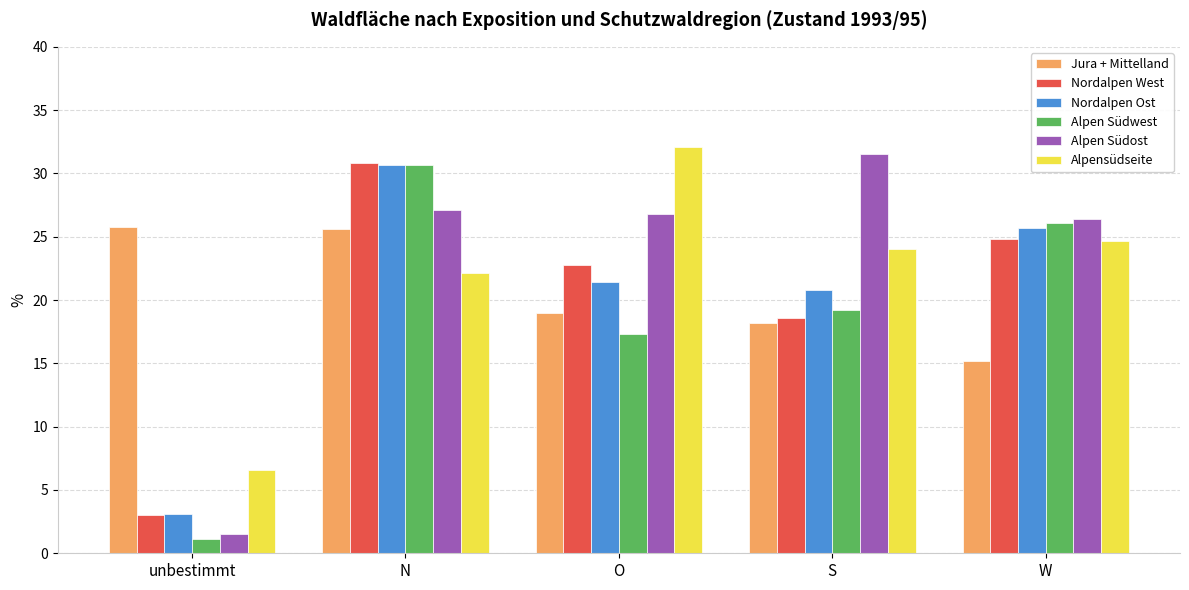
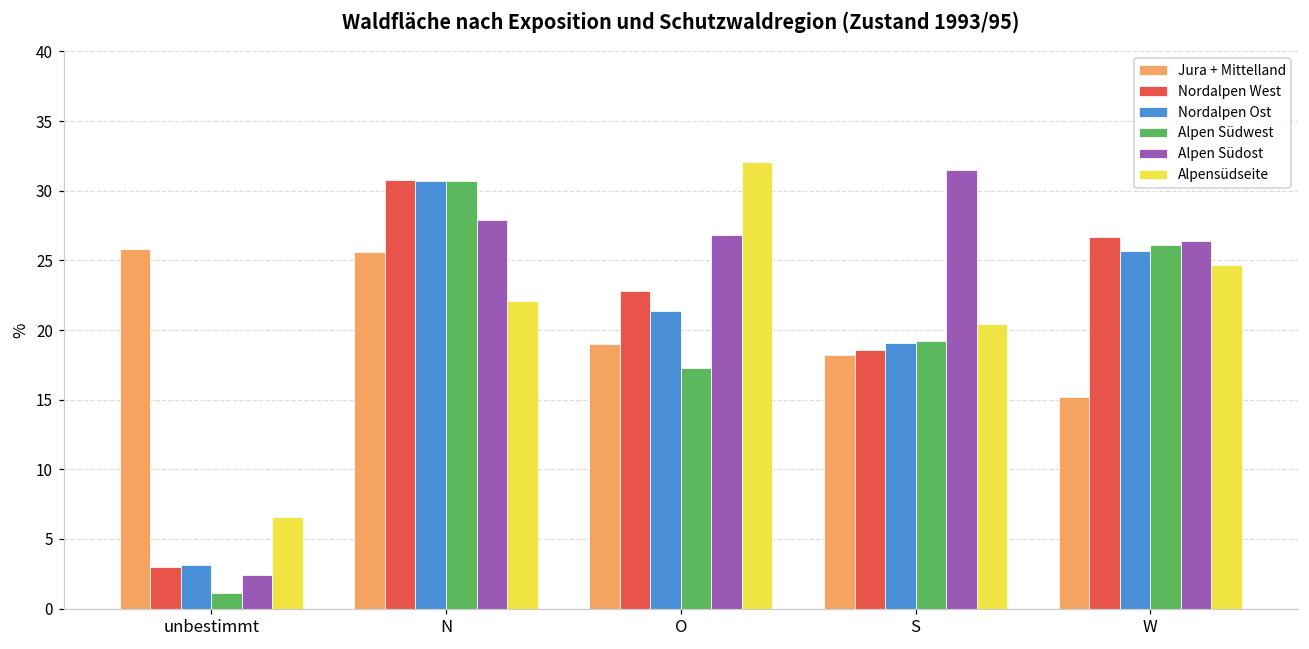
  {
    "Jura + Mittelland": {
      "unbestimmt": 25.8,
      "N": 25.6,
      "O": 19.0,
      "S": 18.2,
      "W": 15.2
    },
    "Nordalpen West": {
      "unbestimmt": 3.0,
      "N": 30.8,
      "O": 22.8,
      "S": 18.6,
-     "W": 24.8
+     "W": 26.7
    },
    "Nordalpen Ost": {
      "unbestimmt": 3.1,
      "N": 30.7,
      "O": 21.4,
-     "S": 20.8,
+     "S": 19.1,
      "W": 25.7
    },
    "Alpen Südwest": {
      "unbestimmt": 1.1,
      "N": 30.7,
      "O": 17.3,
      "S": 19.2,
      "W": 26.1
    },
    "Alpen Südost": {
-     "unbestimmt": 1.5,
-     "N": 27.1,
+     "unbestimmt": 2.4,
+     "N": 27.9,
      "O": 26.8,
      "S": 31.5,
      "W": 26.4
    },
    "Alpensüdseite": {
      "unbestimmt": 6.6,
      "N": 22.1,
      "O": 32.1,
-     "S": 24.0,
+     "S": 20.4,
      "W": 24.7
    }
  }
